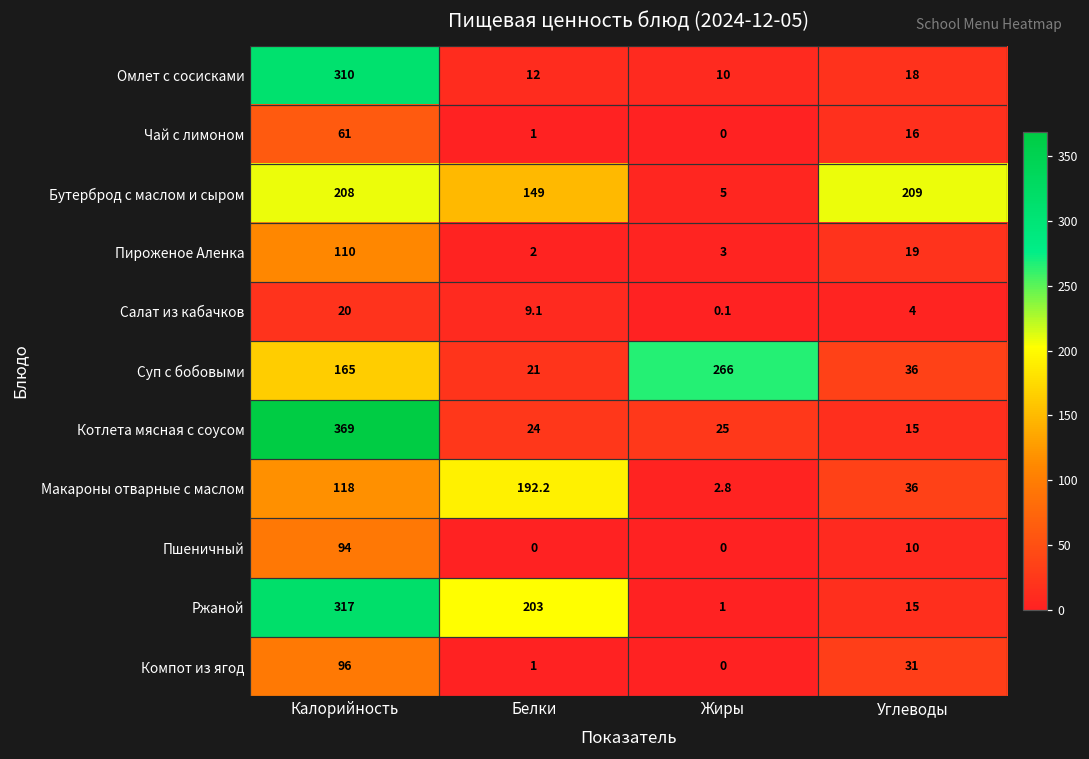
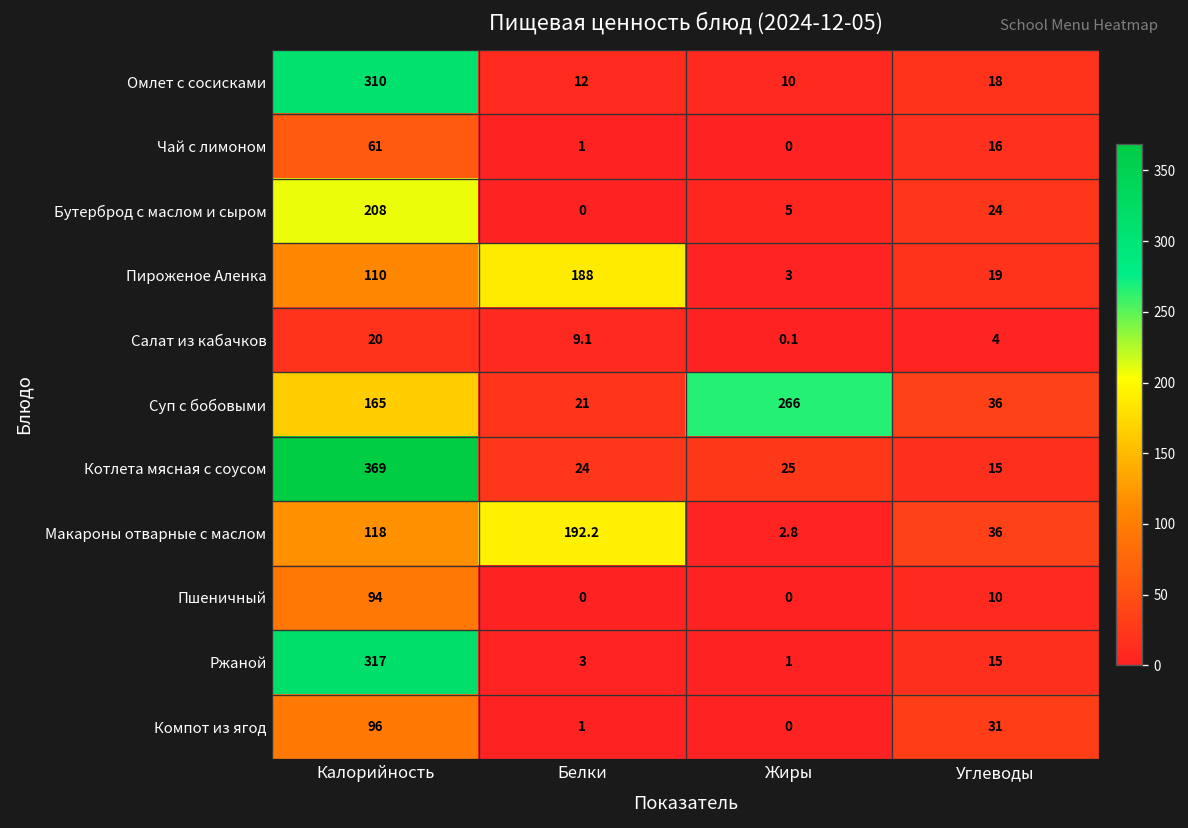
  {
    "Омлет с сосисками": {
      "Калорийность": 310,
      "Белки": 12,
      "Жиры": 10,
      "Углеводы": 18
    },
    "Чай с лимоном": {
      "Калорийность": 61,
      "Белки": 1,
      "Жиры": 0,
      "Углеводы": 16
    },
    "Бутерброд с маслом и сыром": {
      "Калорийность": 208,
-     "Белки": 149,
+     "Белки": 0,
      "Жиры": 5,
-     "Углеводы": 209
+     "Углеводы": 24
    },
    "Пироженое Аленка": {
      "Калорийность": 110,
-     "Белки": 2,
+     "Белки": 188,
      "Жиры": 3,
      "Углеводы": 19
    },
    "Салат из кабачков": {
      "Калорийность": 20,
      "Белки": 9.1,
      "Жиры": 0.1,
      "Углеводы": 4
    },
    "Суп с бобовыми": {
      "Калорийность": 165,
      "Белки": 21,
      "Жиры": 266,
      "Углеводы": 36
    },
    "Котлета мясная с соусом": {
      "Калорийность": 369,
      "Белки": 24,
      "Жиры": 25,
      "Углеводы": 15
    },
    "Макароны отварные с маслом": {
      "Калорийность": 118,
      "Белки": 192.2,
      "Жиры": 2.8,
      "Углеводы": 36
    },
    "Пшеничный": {
      "Калорийность": 94,
      "Белки": 0,
      "Жиры": 0,
      "Углеводы": 10
    },
    "Ржаной": {
      "Калорийность": 317,
-     "Белки": 203,
+     "Белки": 3,
      "Жиры": 1,
      "Углеводы": 15
    },
    "Компот из ягод": {
      "Калорийность": 96,
      "Белки": 1,
      "Жиры": 0,
      "Углеводы": 31
    }
  }
